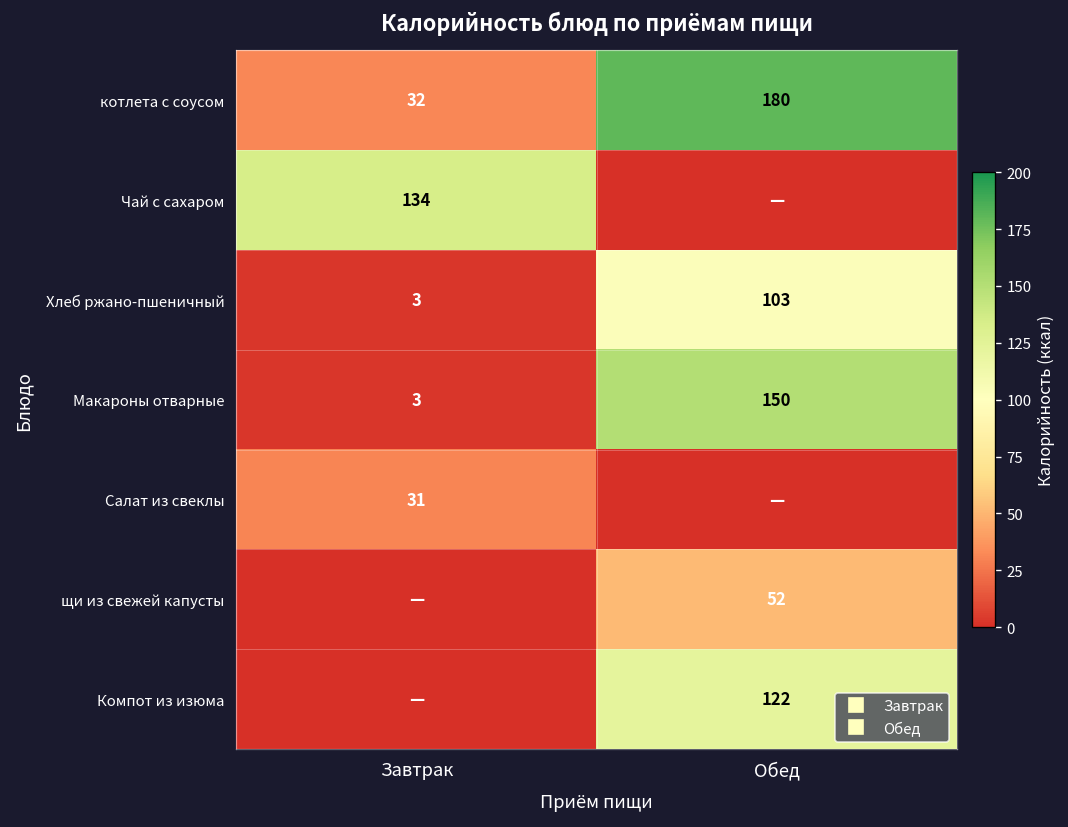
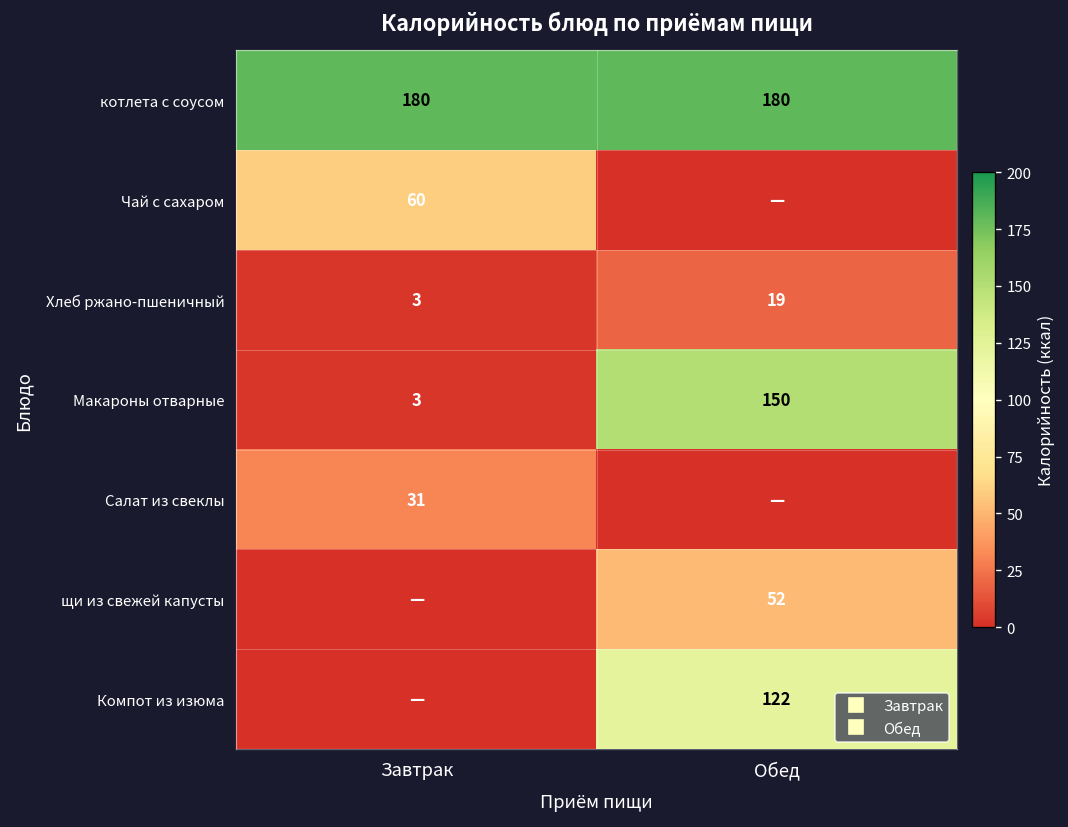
  {
    "котлета с соусом": {
-     "Завтрак": 32,
+     "Завтрак": 180,
      "Обед": 180
    },
    "Чай с сахаром": {
-     "Завтрак": 134
+     "Завтрак": 60
    },
    "Хлеб ржано-пшеничный": {
      "Завтрак": 3,
-     "Обед": 103
+     "Обед": 19
    },
    "Макароны отварные": {
      "Завтрак": 3,
      "Обед": 150
    },
    "Салат из свеклы": {
      "Завтрак": 31
    },
    "щи из свежей капусты": {
      "Обед": 52
    },
    "Компот из изюма": {
      "Обед": 122
    }
  }
